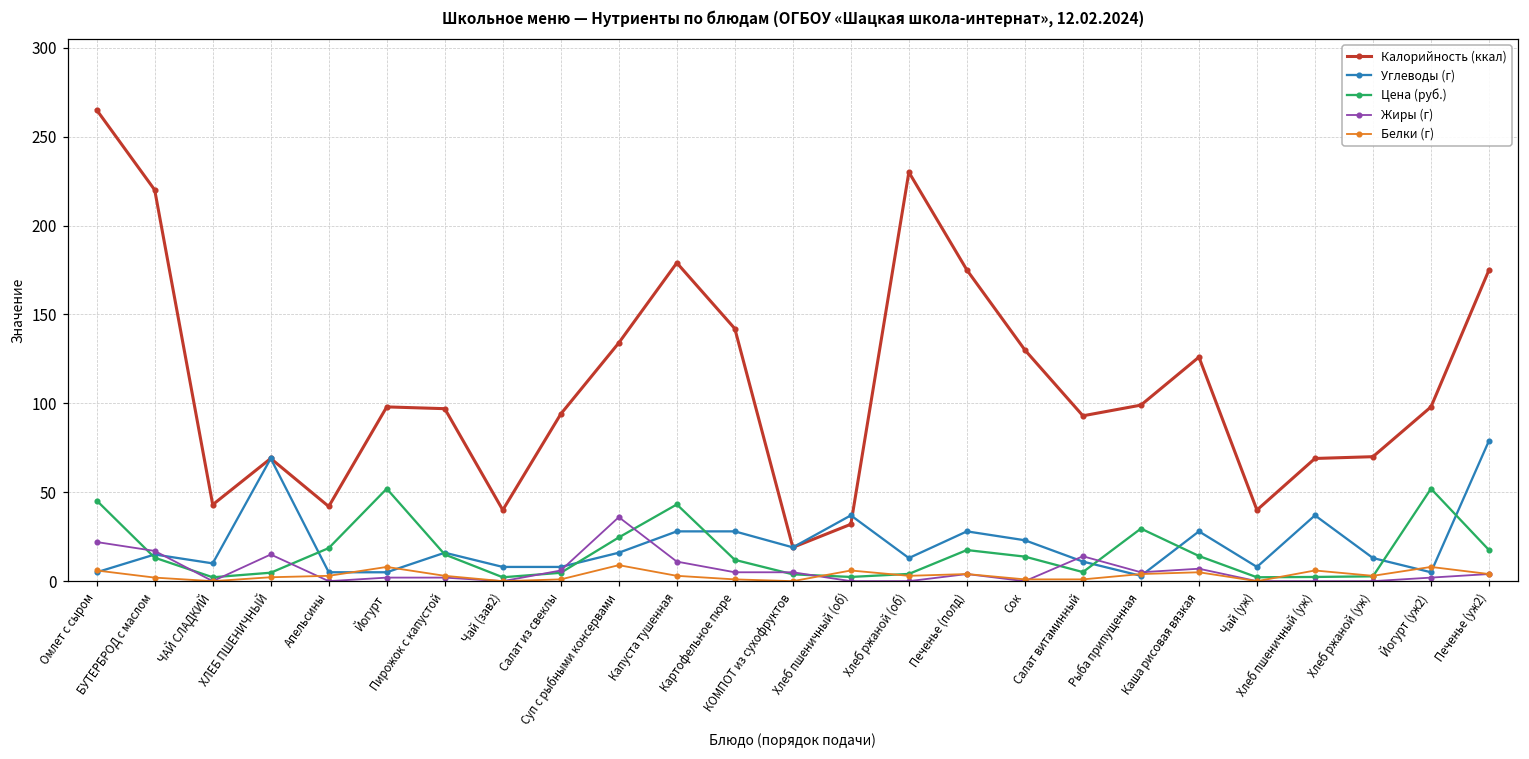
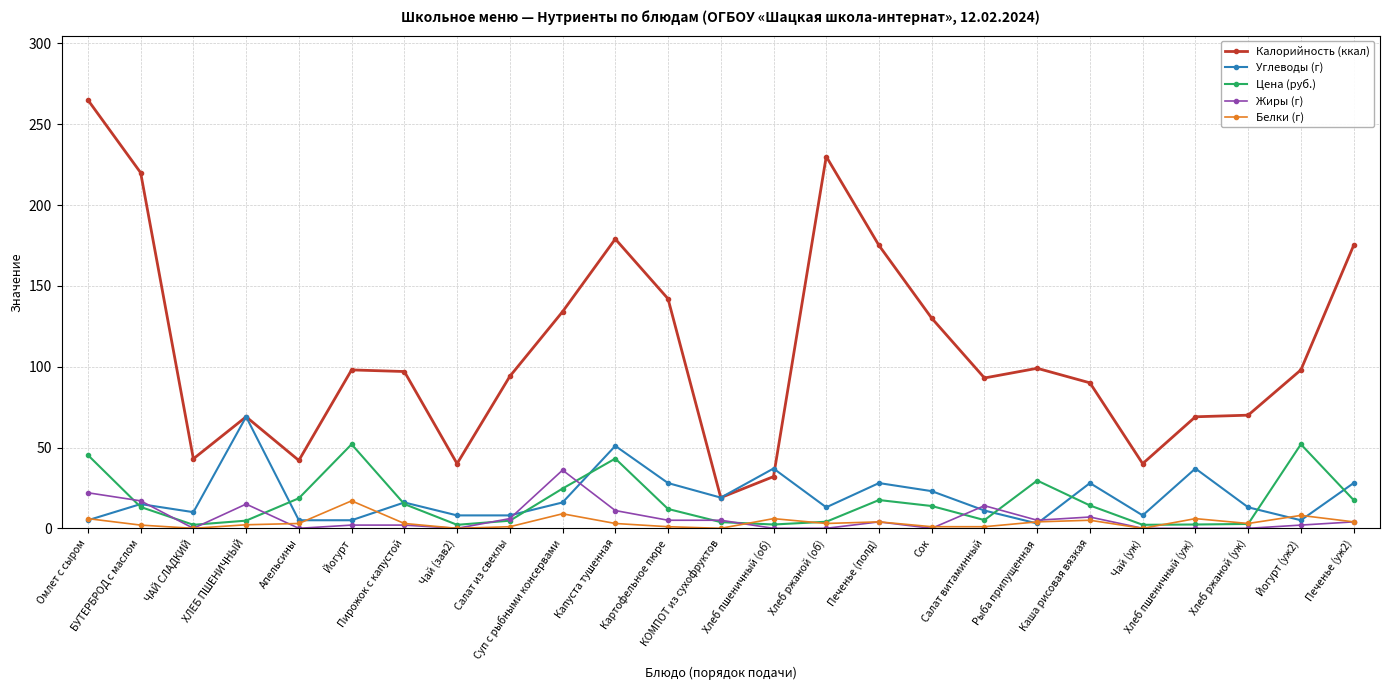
  {
    "Калорийность (ккал)": {
      "Омлет с сыром": 265,
      "БУТЕРБРОД с маслом": 220,
      "ЧАЙ СЛАДКИЙ": 43,
      "Апельсины": 42,
      "Йогурт": 98,
      "Пирожок с капустой": 97,
      "Чай (зав2)": 40,
      "Салат из свеклы": 94,
      "Суп с рыбными консервами": 134,
      "Капуста тушенная": 179,
      "Картофельное пюре": 142,
      "Хлеб пшеничный (об)": 32,
      "Хлеб ржаной (об)": 230,
      "Печенье (полд)": 175,
      "Сок": 130,
      "Салат витаминный": 93,
      "Рыба припущенная": 99,
-     "Каша рисовая вязкая": 126,
+     "Каша рисовая вязкая": 90,
      "Чай (уж)": 40,
      "Хлеб пшеничный (уж)": 69,
      "Хлеб ржаной (уж)": 70,
      "Йогурт (уж2)": 98,
      "Печенье (уж2)": 175
    },
    "Углеводы (г)": {
      "БУТЕРБРОД с маслом": 15,
      "ЧАЙ СЛАДКИЙ": 10,
      "Апельсины": 5,
      "Йогурт": 5,
      "Чай (зав2)": 8,
      "Салат из свеклы": 8,
      "Суп с рыбными консервами": 16,
-     "Капуста тушенная": 28,
+     "Капуста тушенная": 51,
      "Картофельное пюре": 28,
      "Хлеб пшеничный (об)": 37,
      "Хлеб ржаной (об)": 13,
      "Печенье (полд)": 28,
      "Сок": 23,
      "Салат витаминный": 11,
      "Каша рисовая вязкая": 28,
      "Чай (уж)": 8,
      "Хлеб пшеничный (уж)": 37,
      "Хлеб ржаной (уж)": 13,
      "Йогурт (уж2)": 5,
-     "Печенье (уж2)": 79
+     "Печенье (уж2)": 28
    },
    "Цена (руб.)": {
      "Омлет с сыром": 45,
      "БУТЕРБРОД с маслом": 13,
      "ЧАЙ СЛАДКИЙ": 2,
      "ХЛЕБ ПШЕНИЧНЫЙ": 5,
      "Апельсины": 19,
      "Йогурт": 52,
      "Чай (зав2)": 2,
      "Суп с рыбными консервами": 25,
      "Капуста тушенная": 43,
      "Картофельное пюре": 12,
      "Хлеб пшеничный (об)": 2,
      "Печенье (полд)": 18,
      "Сок": 14,
      "Салат витаминный": 5,
      "Рыба припущенная": 30,
      "Каша рисовая вязкая": 14,
      "Чай (уж)": 2,
      "Хлеб пшеничный (уж)": 2,
      "Йогурт (уж2)": 52,
      "Печенье (уж2)": 18
    },
    "Жиры (г)": {
      "Омлет с сыром": 22,
      "БУТЕРБРОД с маслом": 17,
      "ХЛЕБ ПШЕНИЧНЫЙ": 15,
      "Апельсины": 0,
      "Йогурт": 2,
      "Суп с рыбными консервами": 36,
      "Капуста тушенная": 11,
      "Картофельное пюре": 5,
      "Хлеб пшеничный (об)": 0,
      "Хлеб ржаной (об)": 0,
      "Салат витаминный": 14,
      "Каша рисовая вязкая": 7,
      "Хлеб пшеничный (уж)": 0,
      "Хлеб ржаной (уж)": 0,
      "Йогурт (уж2)": 2
    },
    "Белки (г)": {
      "БУТЕРБРОД с маслом": 2,
      "ХЛЕБ ПШЕНИЧНЫЙ": 2,
      "Апельсины": 3,
-     "Йогурт": 8,
+     "Йогурт": 17,
      "Салат из свеклы": 1,
      "Суп с рыбными консервами": 9,
      "Капуста тушенная": 3,
      "Картофельное пюре": 1,
      "КОМПОТ из сухофруктов": 0,
      "Хлеб пшеничный (об)": 6,
      "Салат витаминный": 1,
      "Каша рисовая вязкая": 5,
      "Хлеб пшеничный (уж)": 6,
      "Йогурт (уж2)": 8
    }
  }
